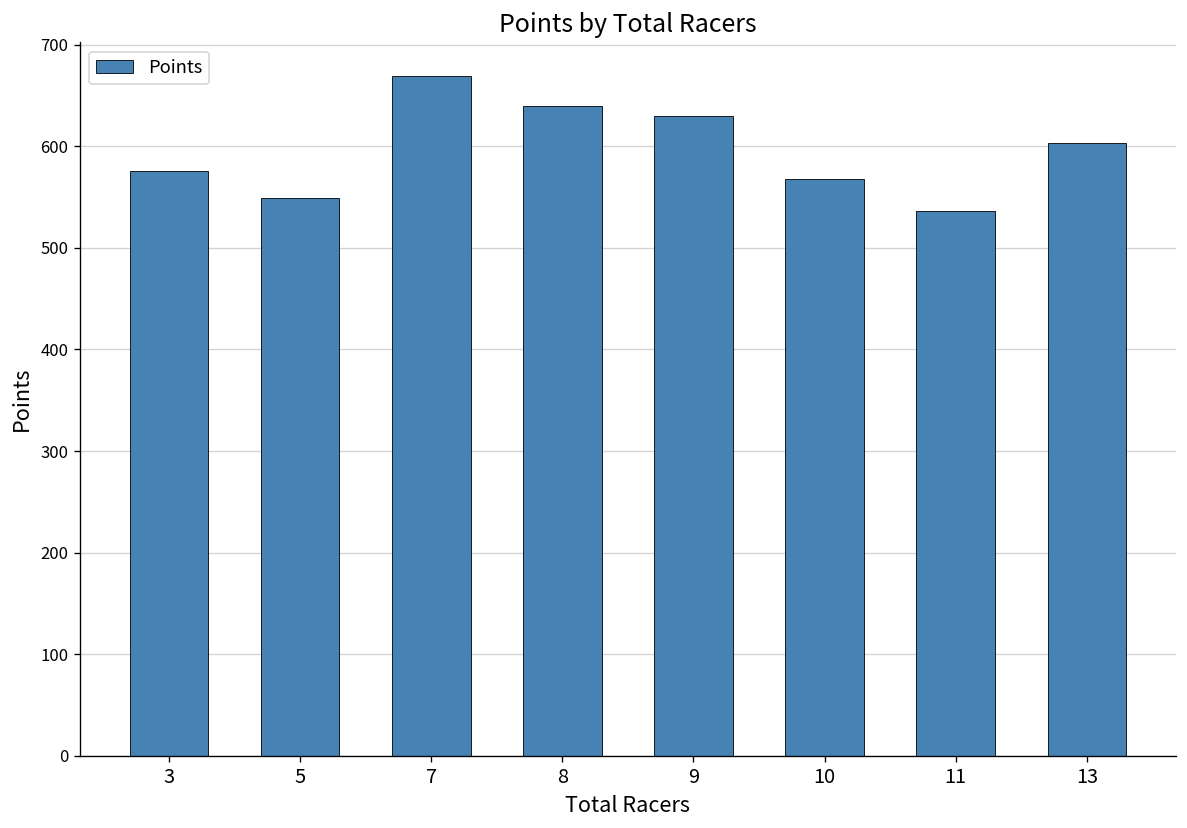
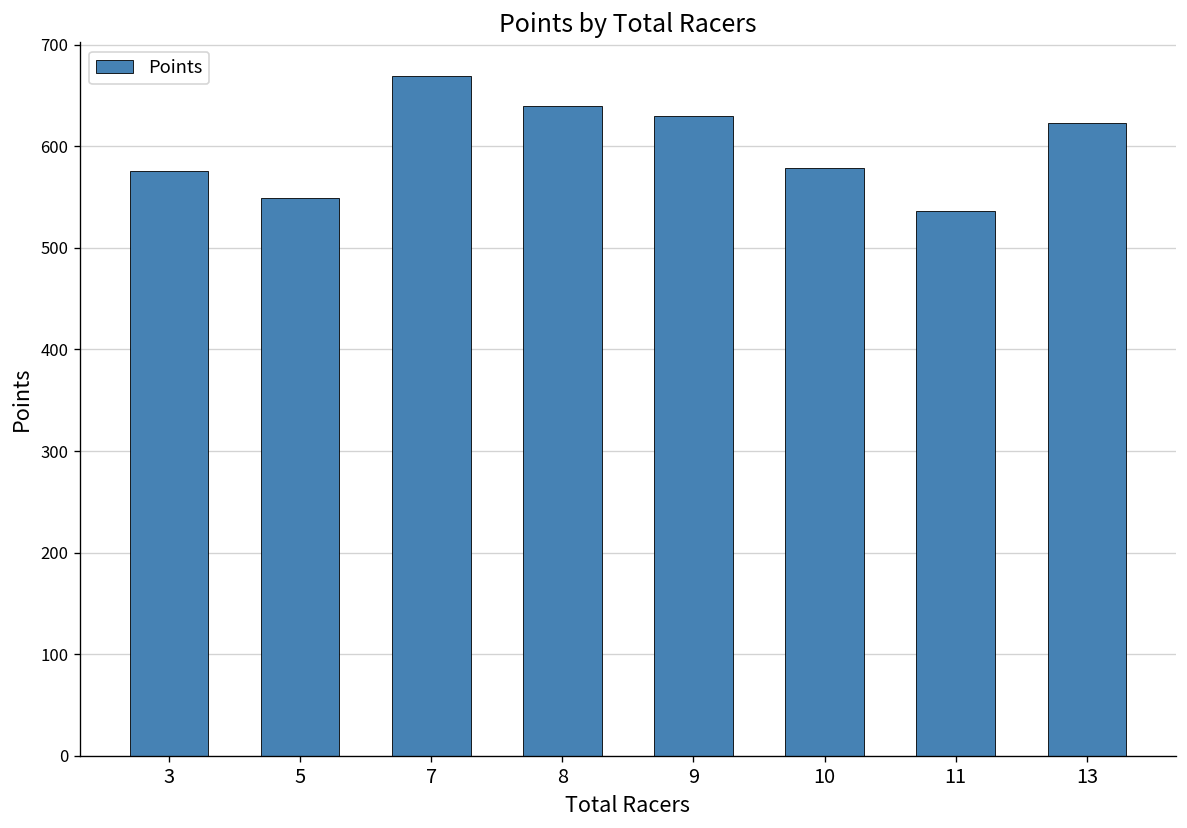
  {
    "3": 580,
    "5": 550,
    "7": 670,
    "8": 640,
    "9": 630,
-   "10": 570,
+   "10": 580,
    "11": 540,
-   "13": 600
+   "13": 620
  }
